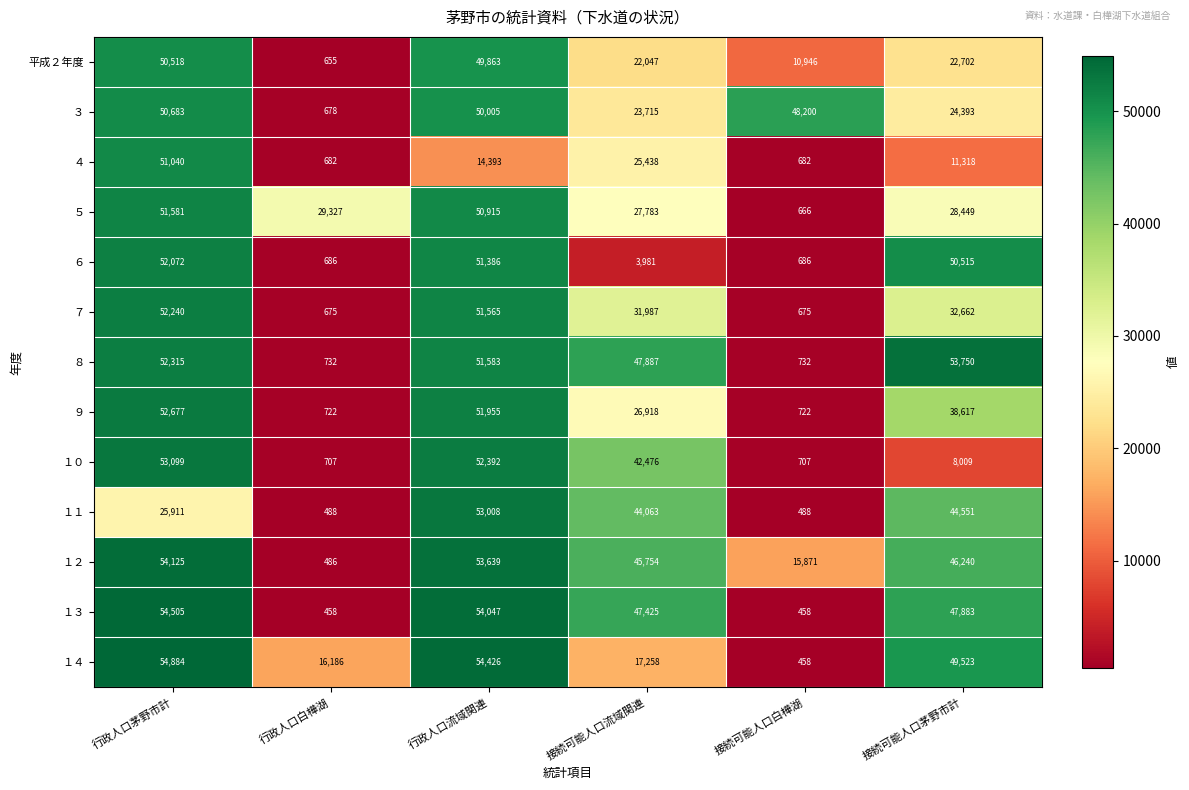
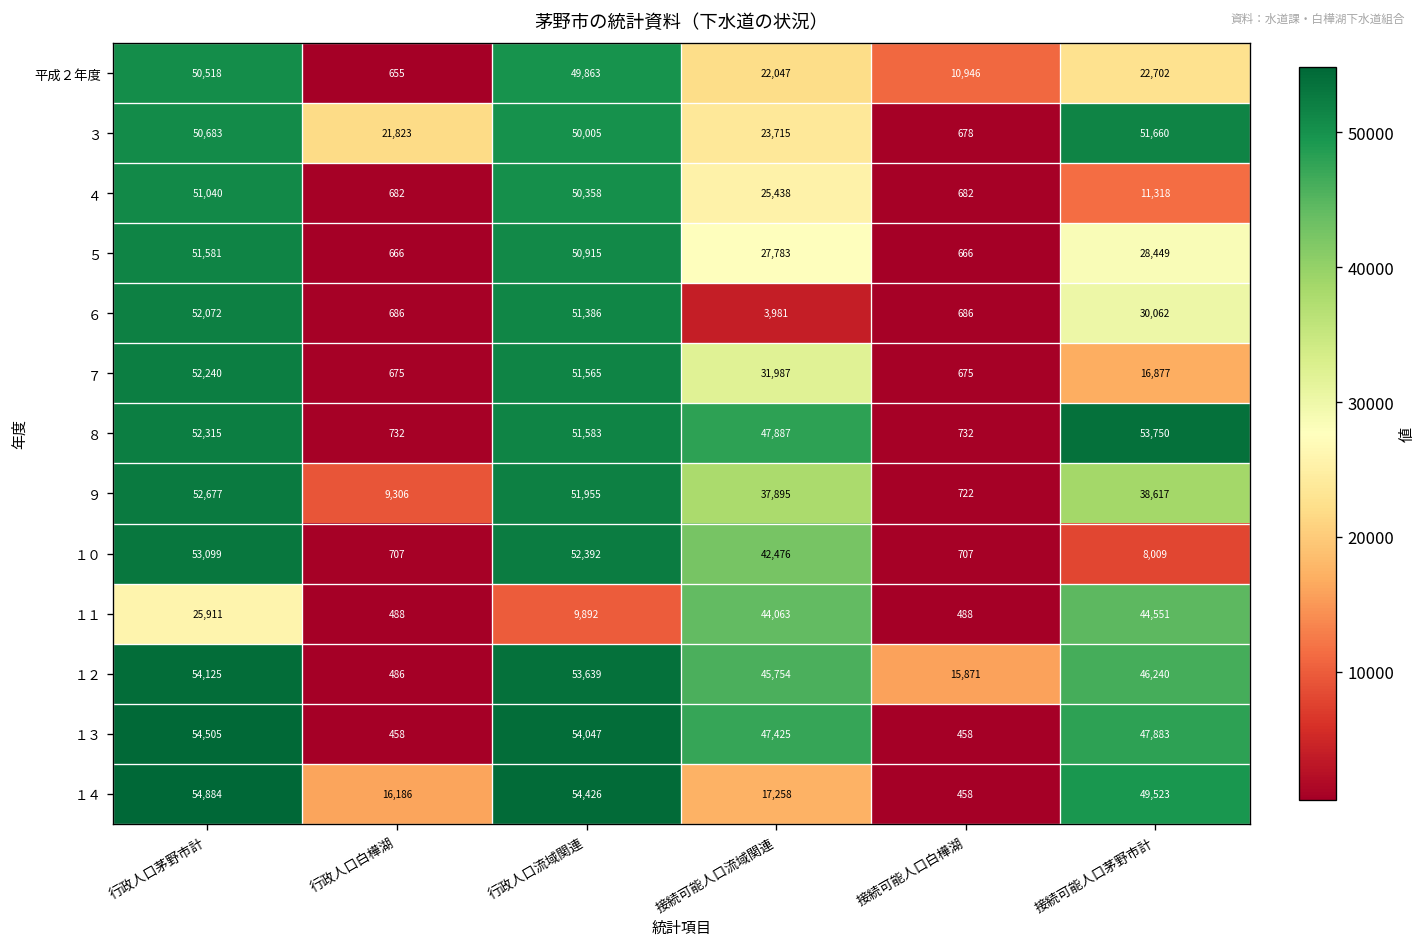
  {
    "平成２年度": {
      "行政人口茅野市計": "50,518",
      "行政人口白樺湖": "655",
      "行政人口流域関連": "49,863",
      "接続可能人口流域関連": "22,047",
      "接続可能人口白樺湖": "10,946",
      "接続可能人口茅野市計": "22,702"
    },
    "３": {
      "行政人口茅野市計": "50,683",
-     "行政人口白樺湖": "678",
+     "行政人口白樺湖": "21,823",
      "行政人口流域関連": "50,005",
      "接続可能人口流域関連": "23,715",
-     "接続可能人口白樺湖": "48,200",
-     "接続可能人口茅野市計": "24,393"
+     "接続可能人口白樺湖": "678",
+     "接続可能人口茅野市計": "51,660"
    },
    "４": {
      "行政人口茅野市計": "51,040",
      "行政人口白樺湖": "682",
-     "行政人口流域関連": "14,393",
+     "行政人口流域関連": "50,358",
      "接続可能人口流域関連": "25,438",
      "接続可能人口白樺湖": "682",
      "接続可能人口茅野市計": "11,318"
    },
    "５": {
      "行政人口茅野市計": "51,581",
-     "行政人口白樺湖": "29,327",
+     "行政人口白樺湖": "666",
      "行政人口流域関連": "50,915",
      "接続可能人口流域関連": "27,783",
      "接続可能人口白樺湖": "666",
      "接続可能人口茅野市計": "28,449"
    },
    "６": {
      "行政人口茅野市計": "52,072",
      "行政人口白樺湖": "686",
      "行政人口流域関連": "51,386",
      "接続可能人口流域関連": "3,981",
      "接続可能人口白樺湖": "686",
-     "接続可能人口茅野市計": "50,515"
+     "接続可能人口茅野市計": "30,062"
    },
    "７": {
      "行政人口茅野市計": "52,240",
      "行政人口白樺湖": "675",
      "行政人口流域関連": "51,565",
      "接続可能人口流域関連": "31,987",
      "接続可能人口白樺湖": "675",
-     "接続可能人口茅野市計": "32,662"
+     "接続可能人口茅野市計": "16,877"
    },
    "８": {
      "行政人口茅野市計": "52,315",
      "行政人口白樺湖": "732",
      "行政人口流域関連": "51,583",
      "接続可能人口流域関連": "47,887",
      "接続可能人口白樺湖": "732",
      "接続可能人口茅野市計": "53,750"
    },
    "９": {
      "行政人口茅野市計": "52,677",
-     "行政人口白樺湖": "722",
+     "行政人口白樺湖": "9,306",
      "行政人口流域関連": "51,955",
-     "接続可能人口流域関連": "26,918",
+     "接続可能人口流域関連": "37,895",
      "接続可能人口白樺湖": "722",
      "接続可能人口茅野市計": "38,617"
    },
    "１０": {
      "行政人口茅野市計": "53,099",
      "行政人口白樺湖": "707",
      "行政人口流域関連": "52,392",
      "接続可能人口流域関連": "42,476",
      "接続可能人口白樺湖": "707",
      "接続可能人口茅野市計": "8,009"
    },
    "１１": {
      "行政人口茅野市計": "25,911",
      "行政人口白樺湖": "488",
-     "行政人口流域関連": "53,008",
+     "行政人口流域関連": "9,892",
      "接続可能人口流域関連": "44,063",
      "接続可能人口白樺湖": "488",
      "接続可能人口茅野市計": "44,551"
    },
    "１２": {
      "行政人口茅野市計": "54,125",
      "行政人口白樺湖": "486",
      "行政人口流域関連": "53,639",
      "接続可能人口流域関連": "45,754",
      "接続可能人口白樺湖": "15,871",
      "接続可能人口茅野市計": "46,240"
    },
    "１３": {
      "行政人口茅野市計": "54,505",
      "行政人口白樺湖": "458",
      "行政人口流域関連": "54,047",
      "接続可能人口流域関連": "47,425",
      "接続可能人口白樺湖": "458",
      "接続可能人口茅野市計": "47,883"
    },
    "１４": {
      "行政人口茅野市計": "54,884",
      "行政人口白樺湖": "16,186",
      "行政人口流域関連": "54,426",
      "接続可能人口流域関連": "17,258",
      "接続可能人口白樺湖": "458",
      "接続可能人口茅野市計": "49,523"
    }
  }
